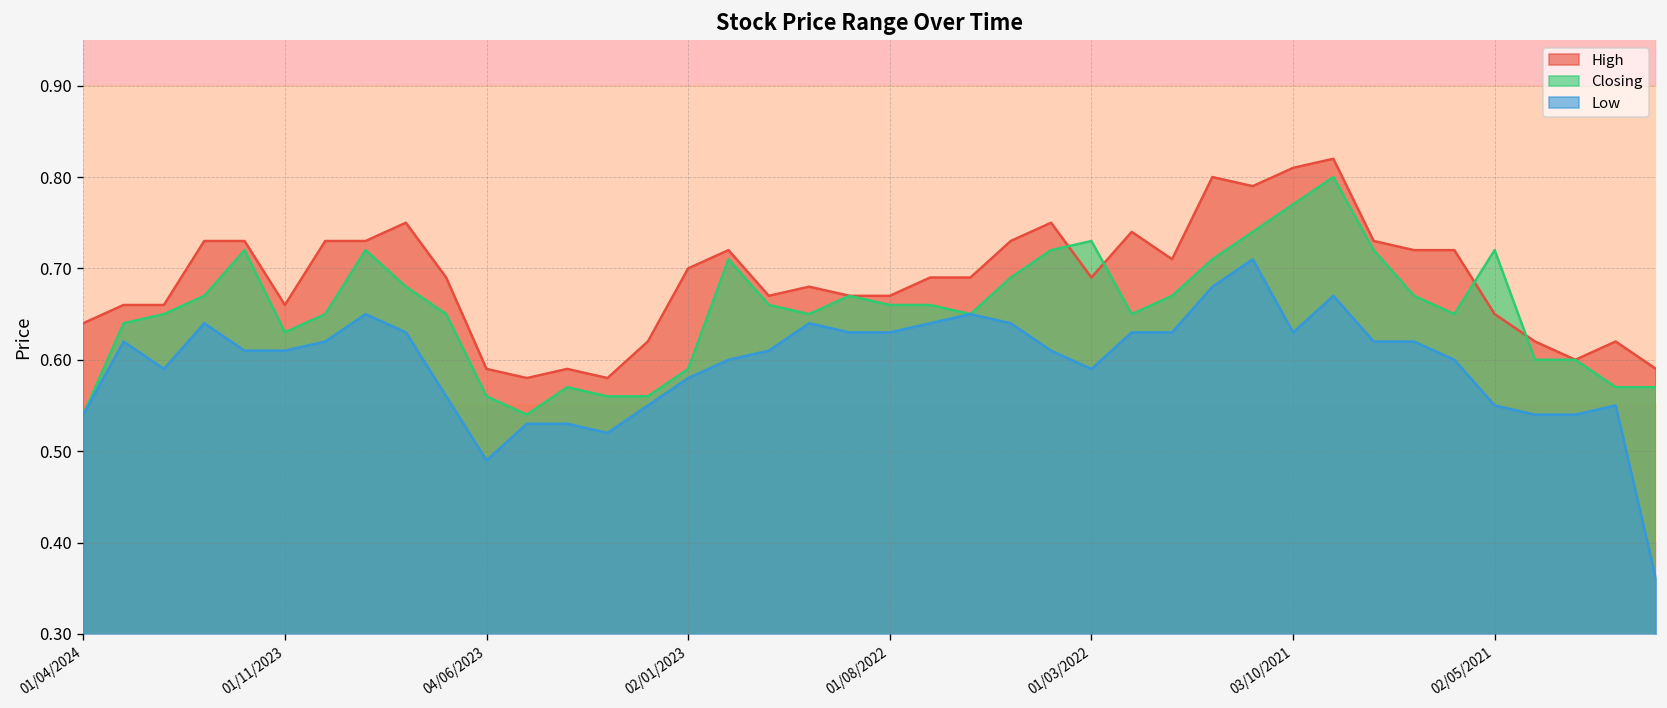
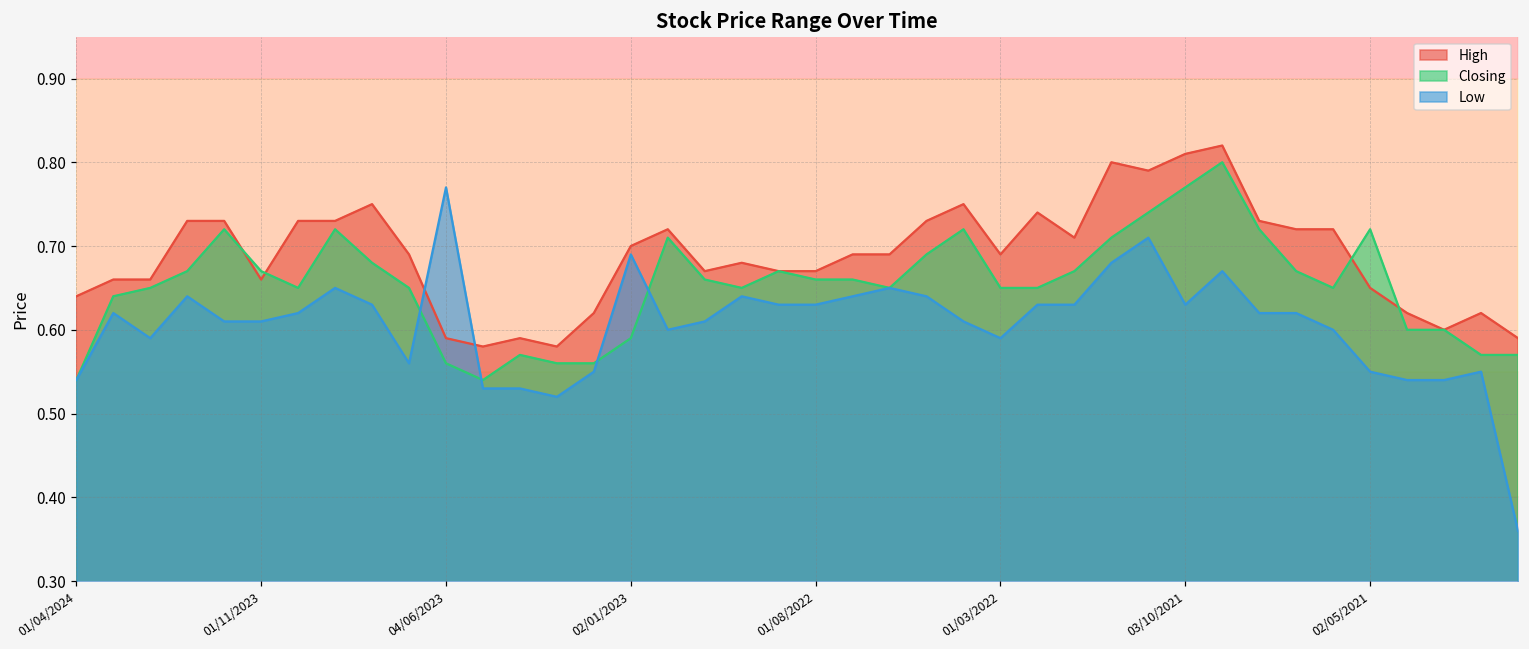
  {
    "Closing": {
-     "01/11/2023": 0.63,
+     "01/11/2023": 0.67,
      "04/06/2023": 0.56,
      "02/01/2023": 0.59,
      "01/08/2022": 0.66,
-     "01/03/2022": 0.73,
+     "01/03/2022": 0.65,
      "03/10/2021": 0.77,
      "02/05/2021": 0.72
    },
    "Low": {
      "01/11/2023": 0.61,
-     "04/06/2023": 0.49,
-     "02/01/2023": 0.58,
+     "04/06/2023": 0.77,
+     "02/01/2023": 0.69,
      "01/08/2022": 0.63,
      "01/03/2022": 0.59,
      "03/10/2021": 0.63
    }
  }
